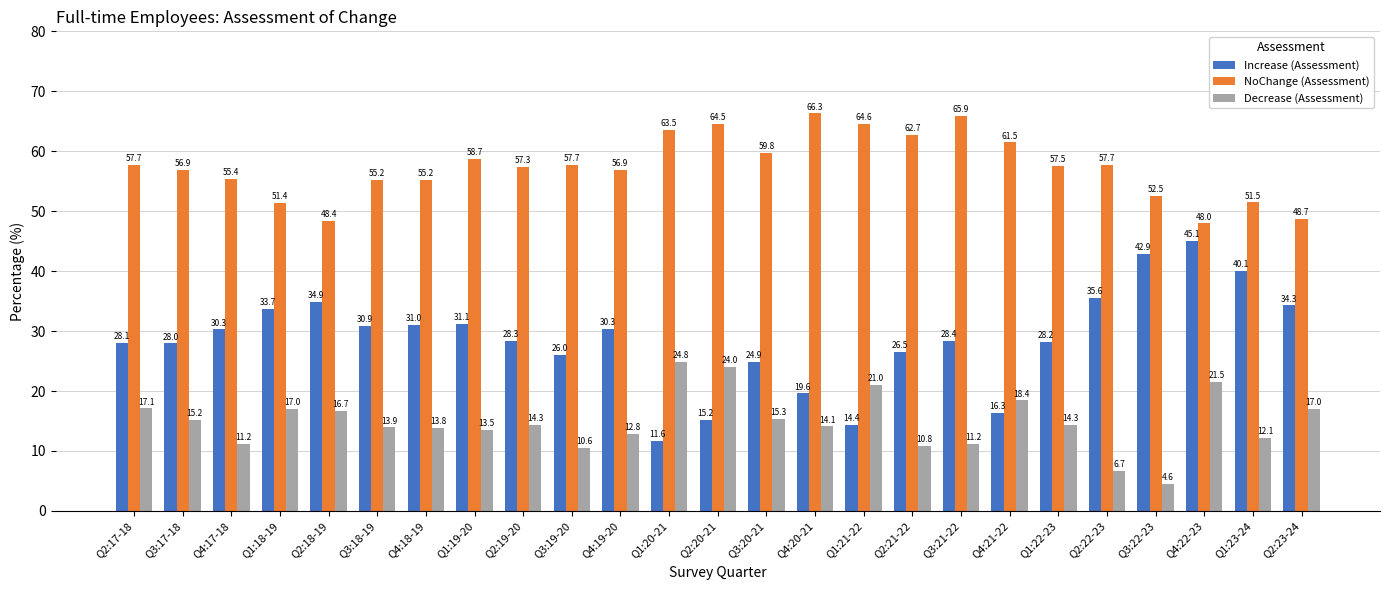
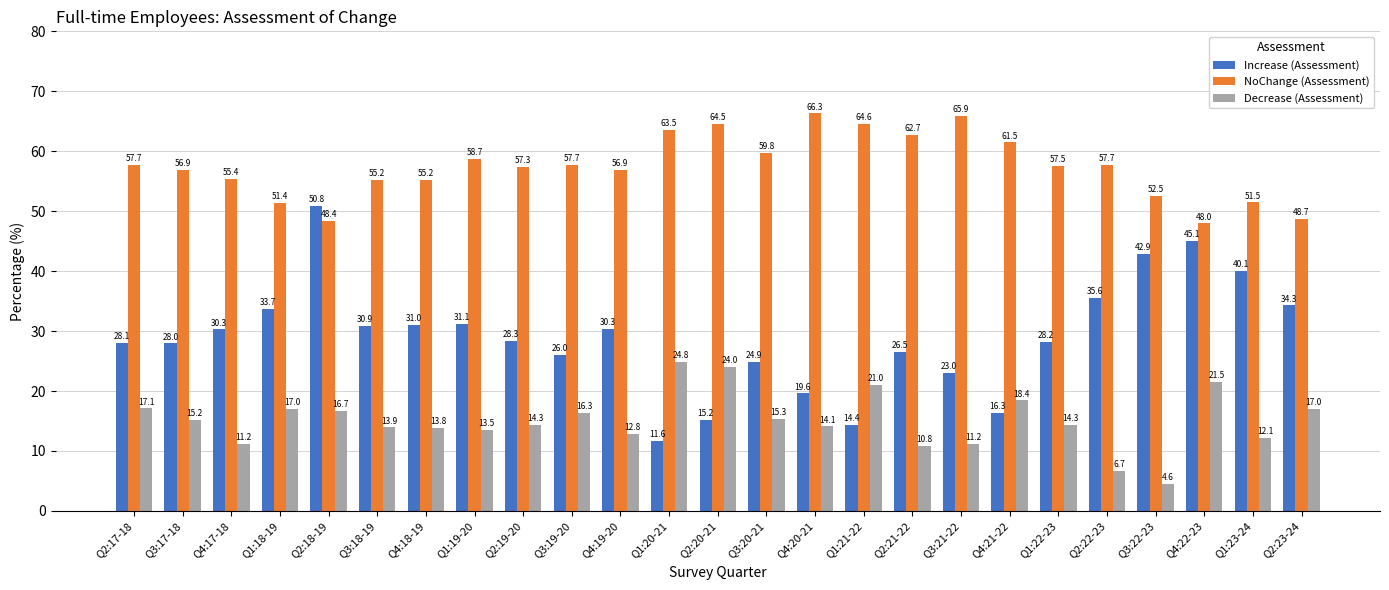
  {
    "Increase (Assessment)": {
      "Q2:17-18": 28.1,
      "Q3:17-18": 28.0,
      "Q4:17-18": 30.3,
      "Q1:18-19": 33.7,
-     "Q2:18-19": 34.9,
+     "Q2:18-19": 50.8,
      "Q3:18-19": 30.9,
      "Q4:18-19": 31.0,
      "Q1:19-20": 31.1,
      "Q2:19-20": 28.3,
      "Q3:19-20": 26.0,
      "Q4:19-20": 30.3,
      "Q1:20-21": 11.6,
      "Q2:20-21": 15.2,
      "Q3:20-21": 24.9,
      "Q4:20-21": 19.6,
      "Q1:21-22": 14.4,
      "Q2:21-22": 26.5,
-     "Q3:21-22": 28.4,
+     "Q3:21-22": 23.0,
      "Q4:21-22": 16.3,
      "Q1:22-23": 28.2,
      "Q2:22-23": 35.6,
      "Q3:22-23": 42.9,
      "Q4:22-23": 45.1,
      "Q1:23-24": 40.1,
      "Q2:23-24": 34.3
    },
    "NoChange (Assessment)": {
      "Q2:17-18": 57.7,
      "Q3:17-18": 56.9,
      "Q4:17-18": 55.4,
      "Q1:18-19": 51.4,
      "Q2:18-19": 48.4,
      "Q3:18-19": 55.2,
      "Q4:18-19": 55.2,
      "Q1:19-20": 58.7,
      "Q2:19-20": 57.3,
      "Q3:19-20": 57.7,
      "Q4:19-20": 56.9,
      "Q1:20-21": 63.5,
      "Q2:20-21": 64.5,
      "Q3:20-21": 59.8,
      "Q4:20-21": 66.3,
      "Q1:21-22": 64.6,
      "Q2:21-22": 62.7,
      "Q3:21-22": 65.9,
      "Q4:21-22": 61.5,
      "Q1:22-23": 57.5,
      "Q2:22-23": 57.7,
      "Q3:22-23": 52.5,
      "Q4:22-23": 48.0,
      "Q1:23-24": 51.5,
      "Q2:23-24": 48.7
    },
    "Decrease (Assessment)": {
      "Q2:17-18": 17.1,
      "Q3:17-18": 15.2,
      "Q4:17-18": 11.2,
      "Q1:18-19": 17.0,
      "Q2:18-19": 16.7,
      "Q3:18-19": 13.9,
      "Q4:18-19": 13.8,
      "Q1:19-20": 13.5,
      "Q2:19-20": 14.3,
-     "Q3:19-20": 10.6,
+     "Q3:19-20": 16.3,
      "Q4:19-20": 12.8,
      "Q1:20-21": 24.8,
      "Q2:20-21": 24.0,
      "Q3:20-21": 15.3,
      "Q4:20-21": 14.1,
      "Q1:21-22": 21.0,
      "Q2:21-22": 10.8,
      "Q3:21-22": 11.2,
      "Q4:21-22": 18.4,
      "Q1:22-23": 14.3,
      "Q2:22-23": 6.7,
      "Q3:22-23": 4.6,
      "Q4:22-23": 21.5,
      "Q1:23-24": 12.1,
      "Q2:23-24": 17.0
    }
  }
